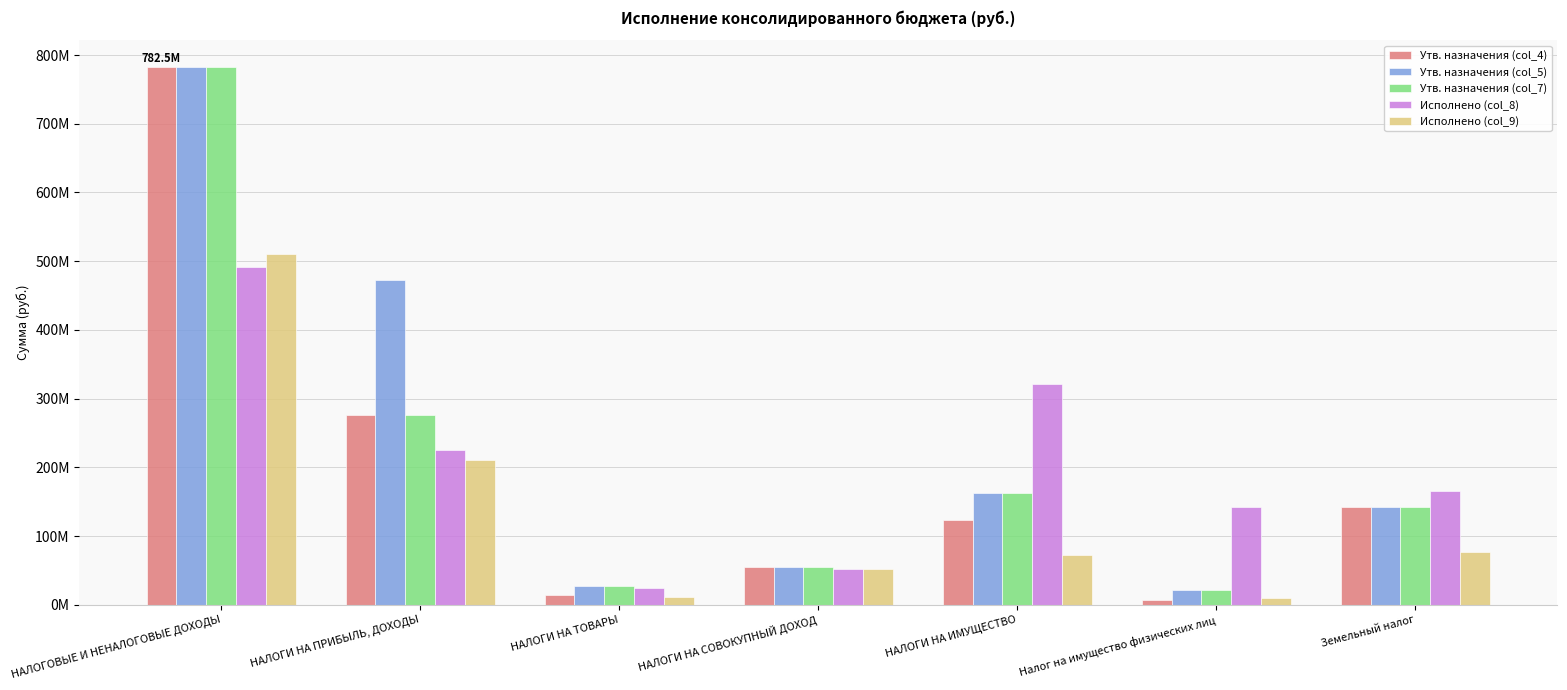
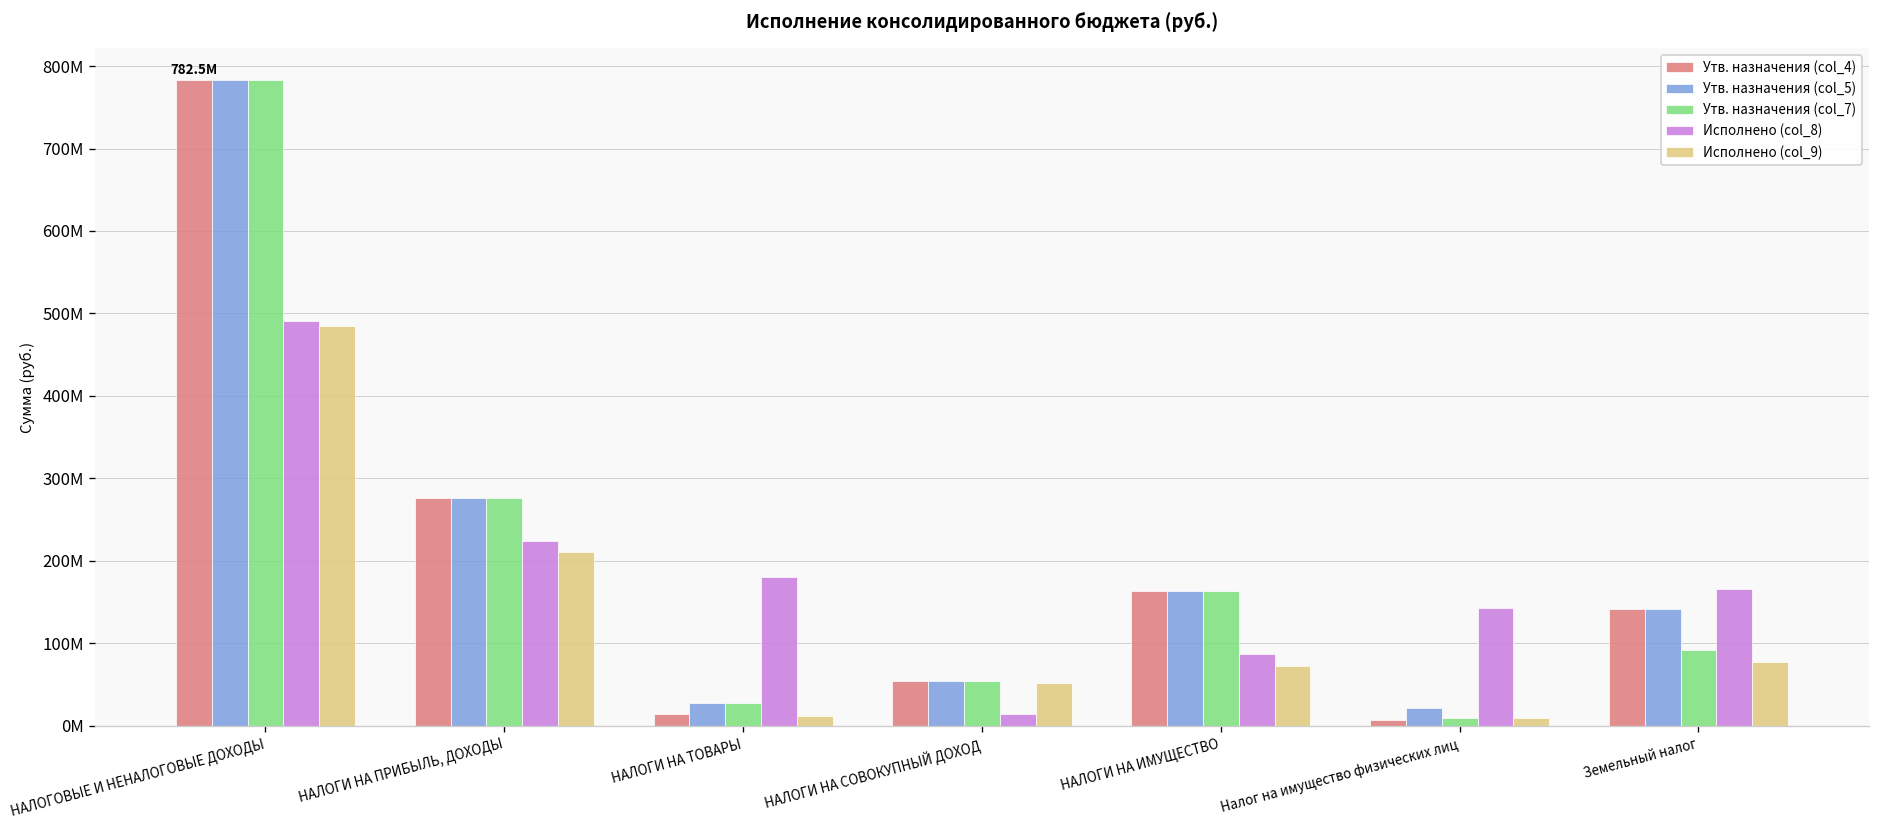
  {
    "Утв. назначения (col_4)": {
      "НАЛОГИ НА ПРИБЫЛЬ, ДОХОДЫ": 280000000,
      "НАЛОГИ НА ТОВАРЫ": 10000000,
      "НАЛОГИ НА СОВОКУПНЫЙ ДОХОД": 50000000,
-     "НАЛОГИ НА ИМУЩЕСТВО": 120000000,
+     "НАЛОГИ НА ИМУЩЕСТВО": 160000000,
      "Налог на имущество физических лиц": 10000000,
      "Земельный налог": 140000000
    },
    "Утв. назначения (col_5)": {
-     "НАЛОГИ НА ПРИБЫЛЬ, ДОХОДЫ": 470000000,
+     "НАЛОГИ НА ПРИБЫЛЬ, ДОХОДЫ": 280000000,
      "НАЛОГИ НА ТОВАРЫ": 30000000,
      "НАЛОГИ НА СОВОКУПНЫЙ ДОХОД": 50000000,
      "НАЛОГИ НА ИМУЩЕСТВО": 160000000,
      "Налог на имущество физических лиц": 20000000,
      "Земельный налог": 140000000
    },
    "Утв. назначения (col_7)": {
      "НАЛОГОВЫЕ И НЕНАЛОГОВЫЕ ДОХОДЫ": 780000000,
      "НАЛОГИ НА ПРИБЫЛЬ, ДОХОДЫ": 280000000,
      "НАЛОГИ НА ТОВАРЫ": 30000000,
      "НАЛОГИ НА СОВОКУПНЫЙ ДОХОД": 50000000,
      "НАЛОГИ НА ИМУЩЕСТВО": 160000000,
-     "Налог на имущество физических лиц": 20000000,
-     "Земельный налог": 140000000
+     "Налог на имущество физических лиц": 10000000,
+     "Земельный налог": 90000000
    },
    "Исполнено (col_8)": {
      "НАЛОГОВЫЕ И НЕНАЛОГОВЫЕ ДОХОДЫ": 490000000,
      "НАЛОГИ НА ПРИБЫЛЬ, ДОХОДЫ": 220000000,
-     "НАЛОГИ НА ТОВАРЫ": 20000000,
-     "НАЛОГИ НА СОВОКУПНЫЙ ДОХОД": 50000000,
-     "НАЛОГИ НА ИМУЩЕСТВО": 320000000,
+     "НАЛОГИ НА ТОВАРЫ": 180000000,
+     "НАЛОГИ НА СОВОКУПНЫЙ ДОХОД": 10000000,
+     "НАЛОГИ НА ИМУЩЕСТВО": 90000000,
      "Налог на имущество физических лиц": 140000000,
      "Земельный налог": 170000000
    },
    "Исполнено (col_9)": {
-     "НАЛОГОВЫЕ И НЕНАЛОГОВЫЕ ДОХОДЫ": 510000000,
+     "НАЛОГОВЫЕ И НЕНАЛОГОВЫЕ ДОХОДЫ": 480000000,
      "НАЛОГИ НА ПРИБЫЛЬ, ДОХОДЫ": 210000000,
      "НАЛОГИ НА ТОВАРЫ": 10000000,
      "НАЛОГИ НА СОВОКУПНЫЙ ДОХОД": 50000000,
      "НАЛОГИ НА ИМУЩЕСТВО": 70000000,
      "Налог на имущество физических лиц": 10000000,
      "Земельный налог": 80000000
    }
  }
